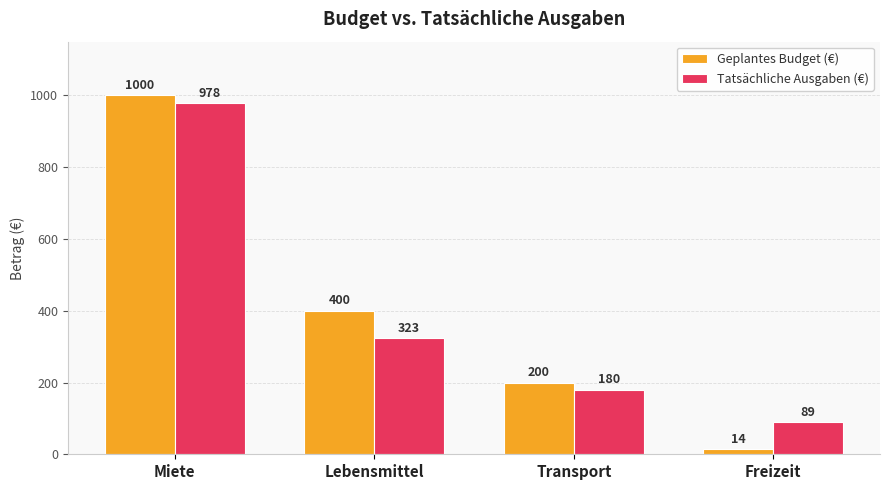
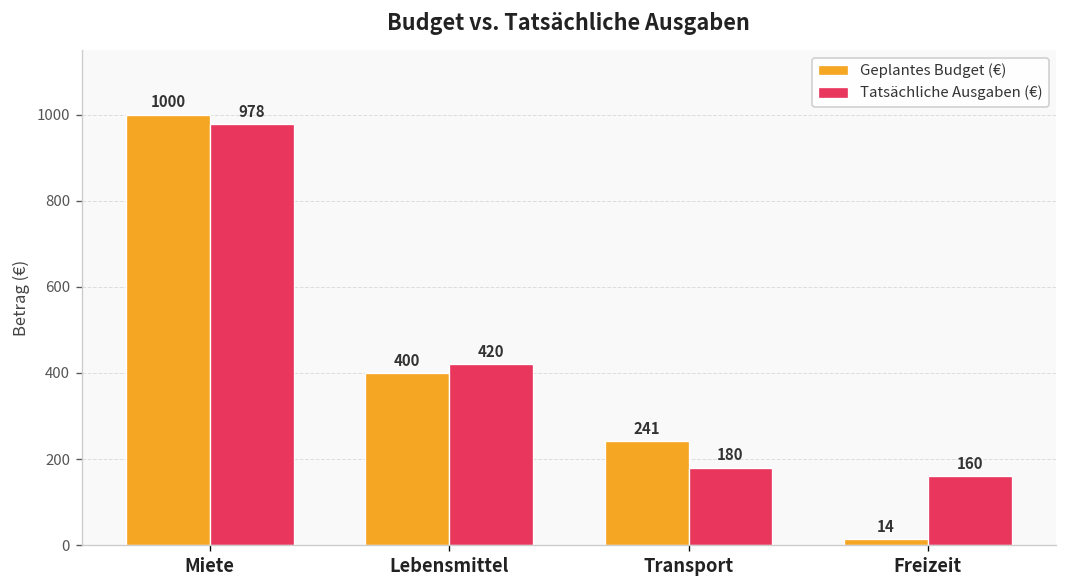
  {
    "Geplantes Budget (€)": {
      "Miete": 1000,
      "Lebensmittel": 400,
-     "Transport": 200,
+     "Transport": 241,
      "Freizeit": 14
    },
    "Tatsächliche Ausgaben (€)": {
      "Miete": 978,
-     "Lebensmittel": 323,
+     "Lebensmittel": 420,
      "Transport": 180,
-     "Freizeit": 89
+     "Freizeit": 160
    }
  }
